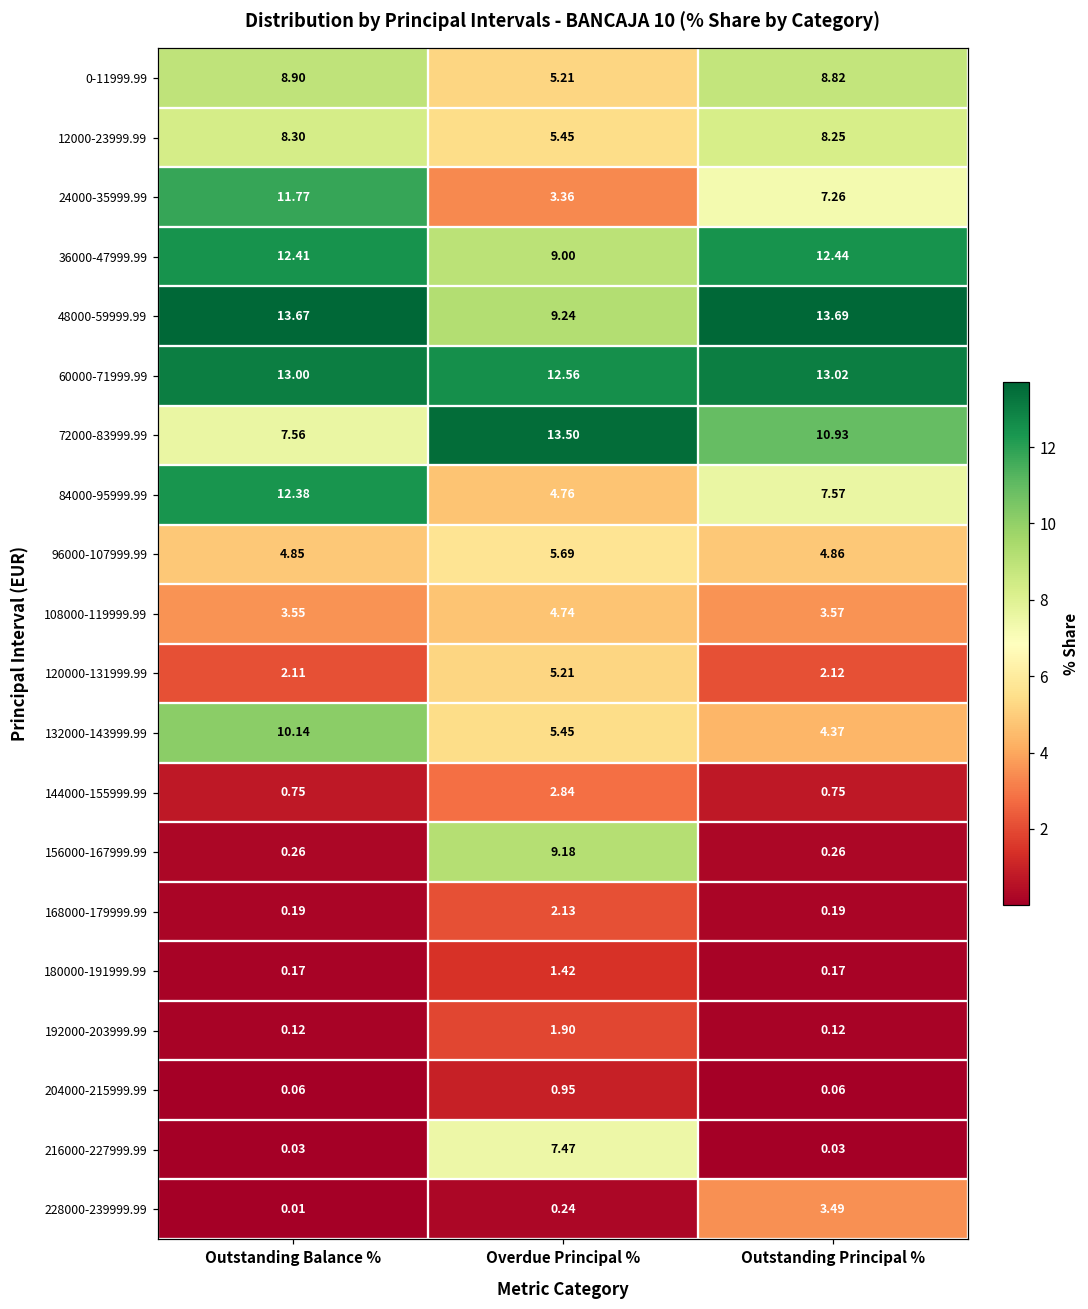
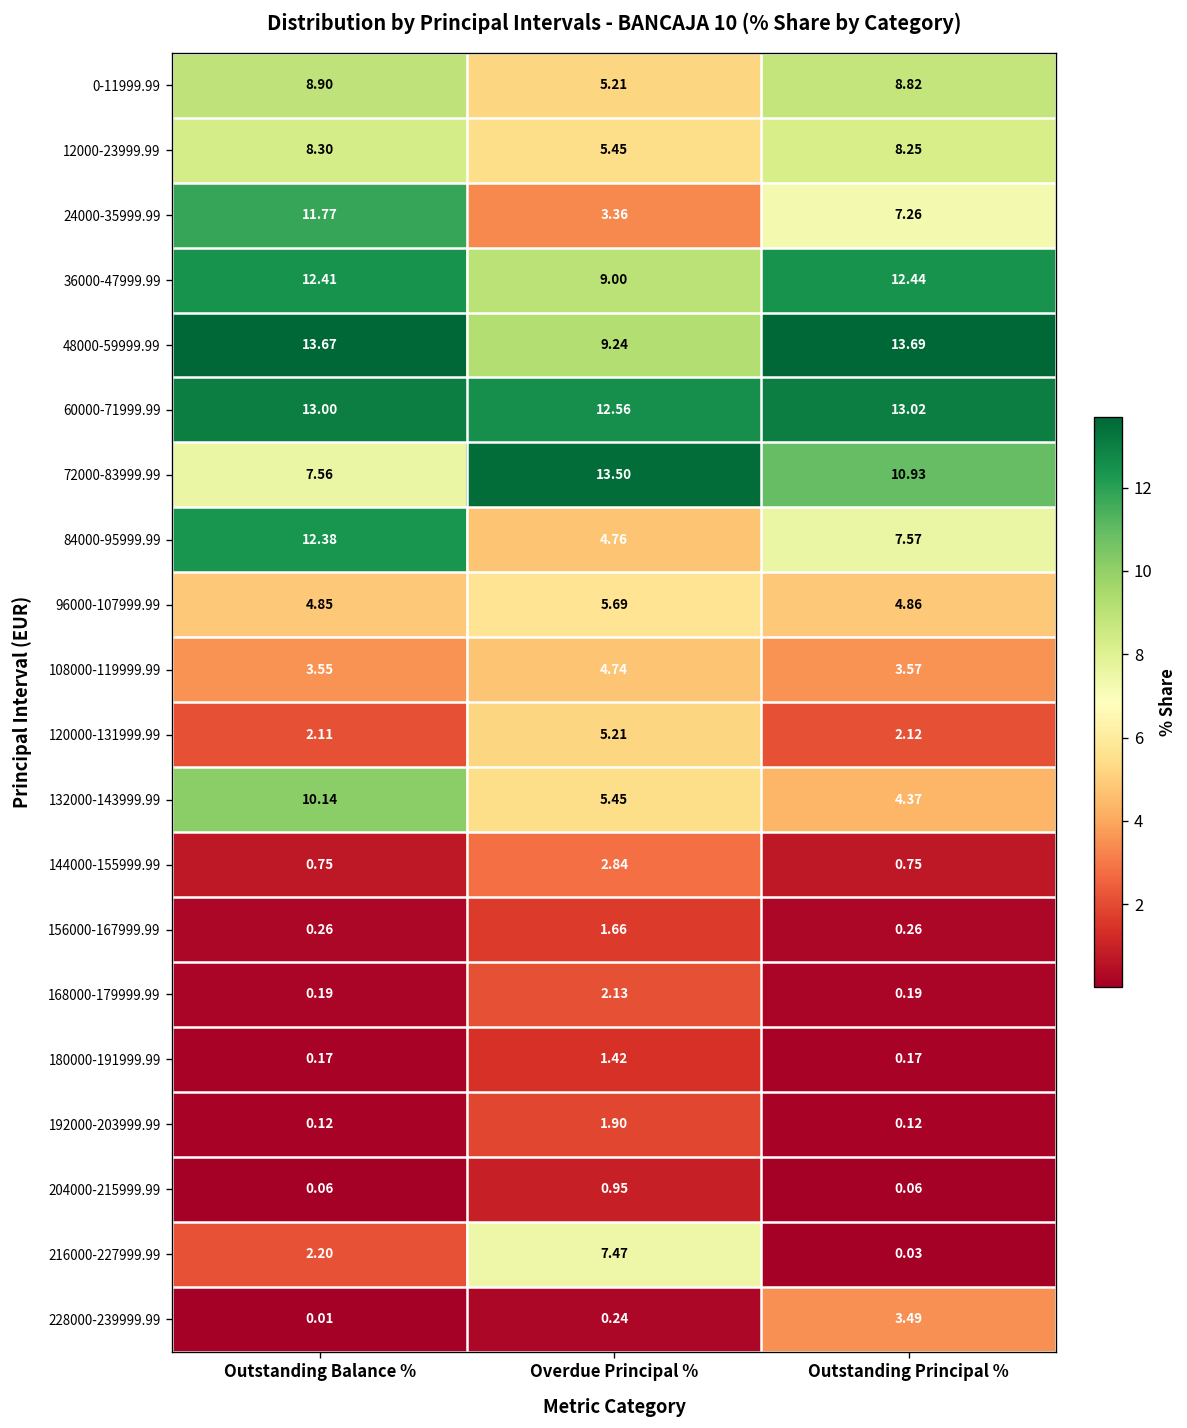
  {
    "0-11999.99": {
      "Outstanding Balance %": 8.90,
      "Overdue Principal %": 5.21,
      "Outstanding Principal %": 8.82
    },
    "12000-23999.99": {
      "Outstanding Balance %": 8.30,
      "Overdue Principal %": 5.45,
      "Outstanding Principal %": 8.25
    },
    "24000-35999.99": {
      "Outstanding Balance %": 11.77,
      "Overdue Principal %": 3.36,
      "Outstanding Principal %": 7.26
    },
    "36000-47999.99": {
      "Outstanding Balance %": 12.41,
      "Overdue Principal %": 9.00,
      "Outstanding Principal %": 12.44
    },
    "48000-59999.99": {
      "Outstanding Balance %": 13.67,
      "Overdue Principal %": 9.24,
      "Outstanding Principal %": 13.69
    },
    "60000-71999.99": {
      "Outstanding Balance %": 13.00,
      "Overdue Principal %": 12.56,
      "Outstanding Principal %": 13.02
    },
    "72000-83999.99": {
      "Outstanding Balance %": 7.56,
      "Overdue Principal %": 13.50,
      "Outstanding Principal %": 10.93
    },
    "84000-95999.99": {
      "Outstanding Balance %": 12.38,
      "Overdue Principal %": 4.76,
      "Outstanding Principal %": 7.57
    },
    "96000-107999.99": {
      "Outstanding Balance %": 4.85,
      "Overdue Principal %": 5.69,
      "Outstanding Principal %": 4.86
    },
    "108000-119999.99": {
      "Outstanding Balance %": 3.55,
      "Overdue Principal %": 4.74,
      "Outstanding Principal %": 3.57
    },
    "120000-131999.99": {
      "Outstanding Balance %": 2.11,
      "Overdue Principal %": 5.21,
      "Outstanding Principal %": 2.12
    },
    "132000-143999.99": {
      "Outstanding Balance %": 10.14,
      "Overdue Principal %": 5.45,
      "Outstanding Principal %": 4.37
    },
    "144000-155999.99": {
      "Outstanding Balance %": 0.75,
      "Overdue Principal %": 2.84,
      "Outstanding Principal %": 0.75
    },
    "156000-167999.99": {
      "Outstanding Balance %": 0.26,
-     "Overdue Principal %": 9.18,
+     "Overdue Principal %": 1.66,
      "Outstanding Principal %": 0.26
    },
    "168000-179999.99": {
      "Outstanding Balance %": 0.19,
      "Overdue Principal %": 2.13,
      "Outstanding Principal %": 0.19
    },
    "180000-191999.99": {
      "Outstanding Balance %": 0.17,
      "Overdue Principal %": 1.42,
      "Outstanding Principal %": 0.17
    },
    "192000-203999.99": {
      "Outstanding Balance %": 0.12,
      "Overdue Principal %": 1.90,
      "Outstanding Principal %": 0.12
    },
    "204000-215999.99": {
      "Outstanding Balance %": 0.06,
      "Overdue Principal %": 0.95,
      "Outstanding Principal %": 0.06
    },
    "216000-227999.99": {
-     "Outstanding Balance %": 0.03,
+     "Outstanding Balance %": 2.20,
      "Overdue Principal %": 7.47,
      "Outstanding Principal %": 0.03
    },
    "228000-239999.99": {
      "Outstanding Balance %": 0.01,
      "Overdue Principal %": 0.24,
      "Outstanding Principal %": 3.49
    }
  }
